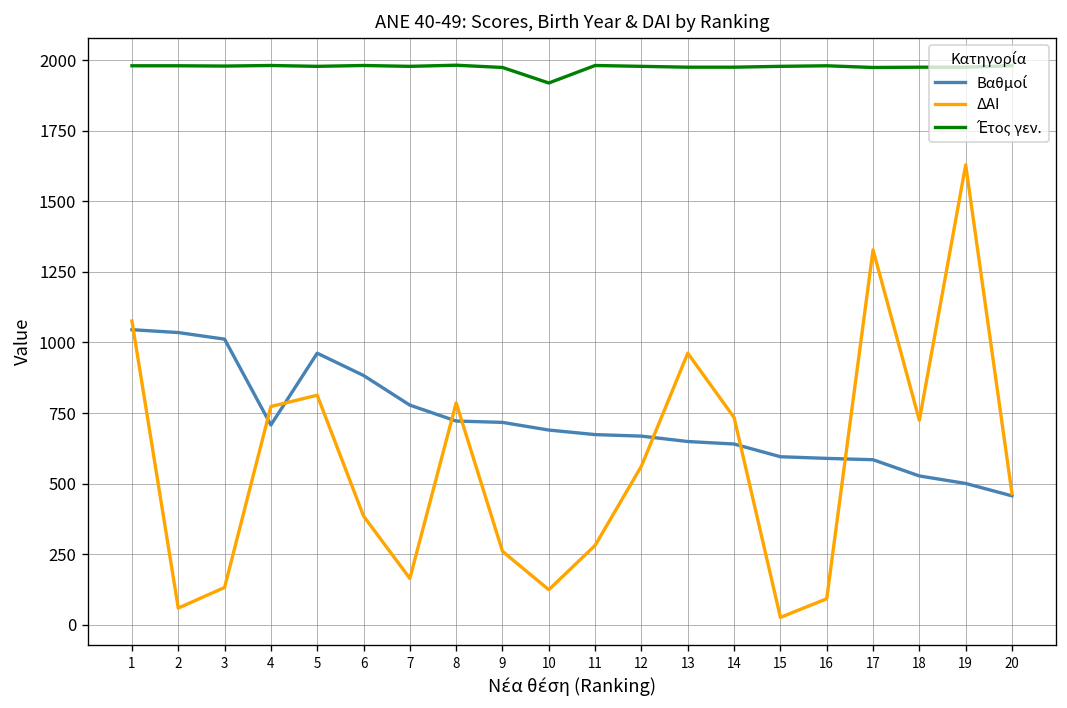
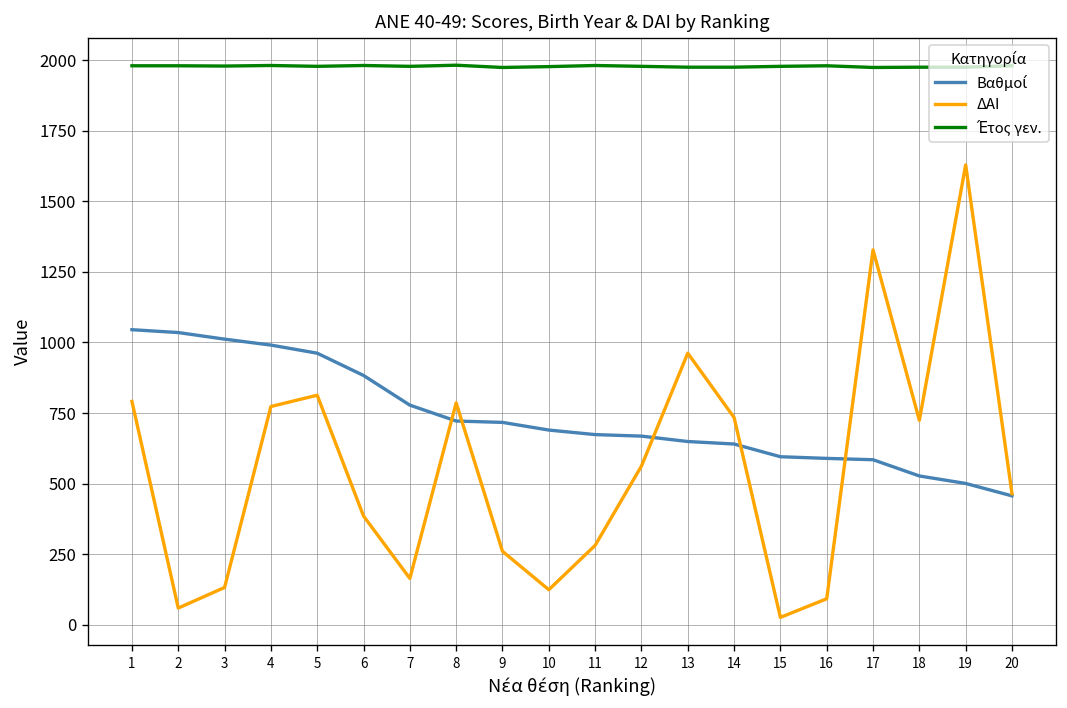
  {
    "Βαθμοί": {
      "1": 1050,
      "2": 1040,
      "3": 1010,
-     "4": 710,
+     "4": 990,
      "5": 960,
      "6": 880,
      "7": 780,
      "8": 720,
      "9": 720,
      "10": 690,
      "11": 670,
      "12": 670,
      "13": 650,
      "14": 640,
      "15": 600,
      "16": 590,
      "17": 580,
      "18": 530,
      "19": 500
    },
    "ΔΑΙ": {
-     "1": 1080,
+     "1": 790,
      "2": 60,
      "3": 130,
      "4": 770,
      "5": 810,
      "6": 390,
      "7": 160,
      "8": 790,
      "9": 260,
      "10": 120,
      "11": 280,
      "12": 560,
      "13": 960,
      "14": 730,
      "15": 30,
      "16": 90,
      "17": 1330,
      "18": 720,
      "19": 1630
    },
    "Έτος γεν.": {
      "1": 1980,
      "2": 1980,
      "3": 1980,
      "4": 1980,
      "5": 1980,
      "6": 1980,
      "7": 1980,
      "8": 1980,
      "9": 1970,
-     "10": 1920,
+     "10": 1980,
      "11": 1980,
      "12": 1980,
      "13": 1980,
      "14": 1980,
      "15": 1980,
      "16": 1980,
      "17": 1970,
      "18": 1980
    }
  }
